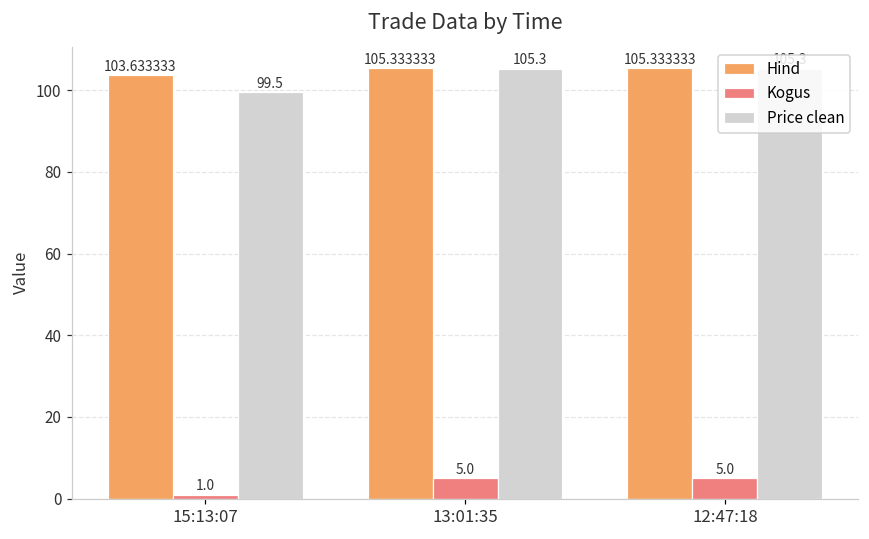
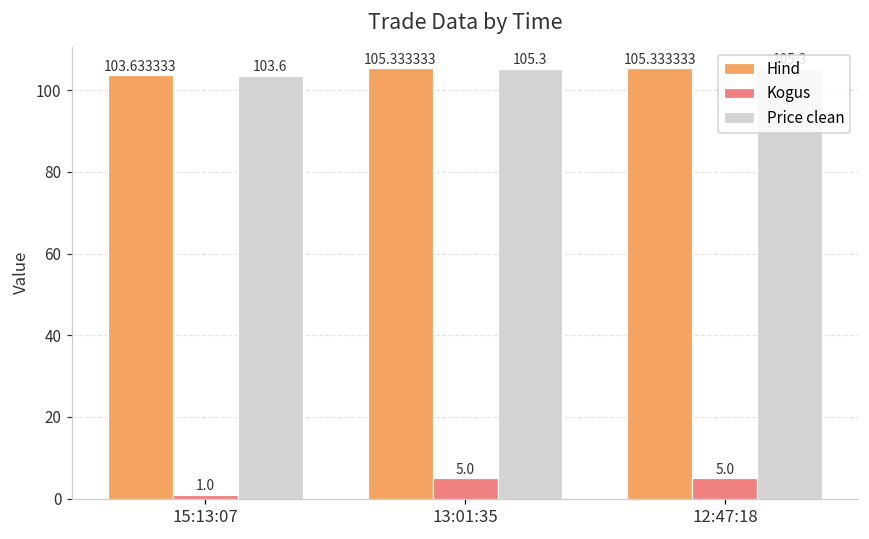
  {
    "Price clean": {
-     "15:13:07": 99.5,
+     "15:13:07": 103.6,
      "13:01:35": 105.3
    }
  }
